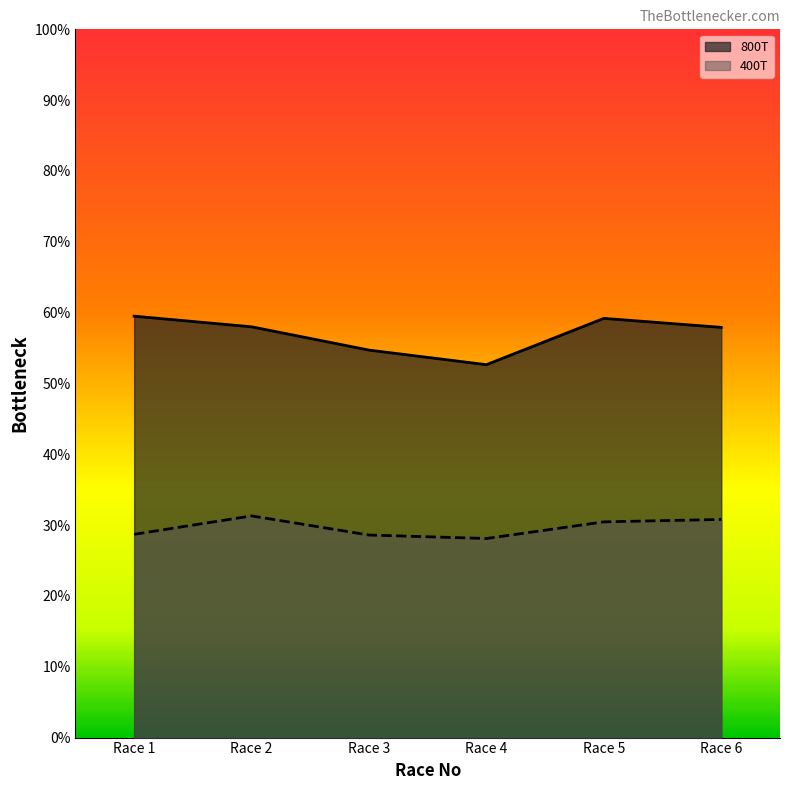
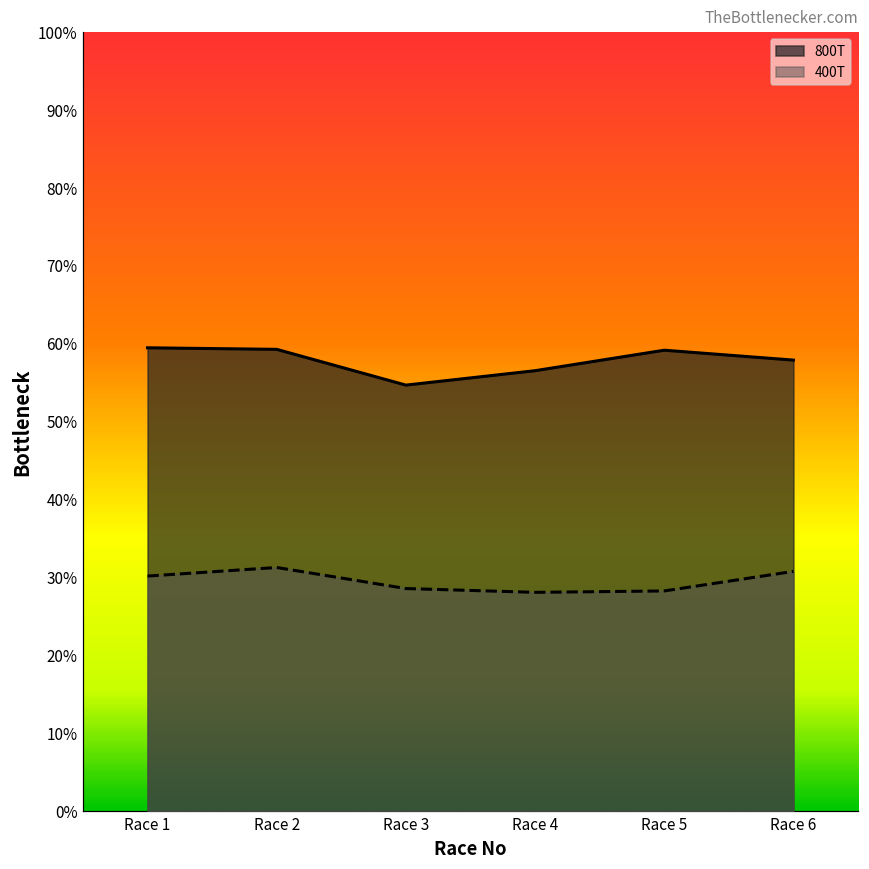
  {
    "800T": {
      "Race 1": "60%",
-     "Race 2": "58%",
+     "Race 2": "59%",
      "Race 3": "55%",
-     "Race 4": "53%",
+     "Race 4": "57%",
      "Race 5": "59%",
      "Race 6": "58%"
    },
    "400T": {
-     "Race 1": "29%",
+     "Race 1": "30%",
      "Race 2": "31%",
      "Race 3": "29%",
      "Race 4": "28%",
-     "Race 5": "30%",
+     "Race 5": "28%",
      "Race 6": "31%"
    }
  }
